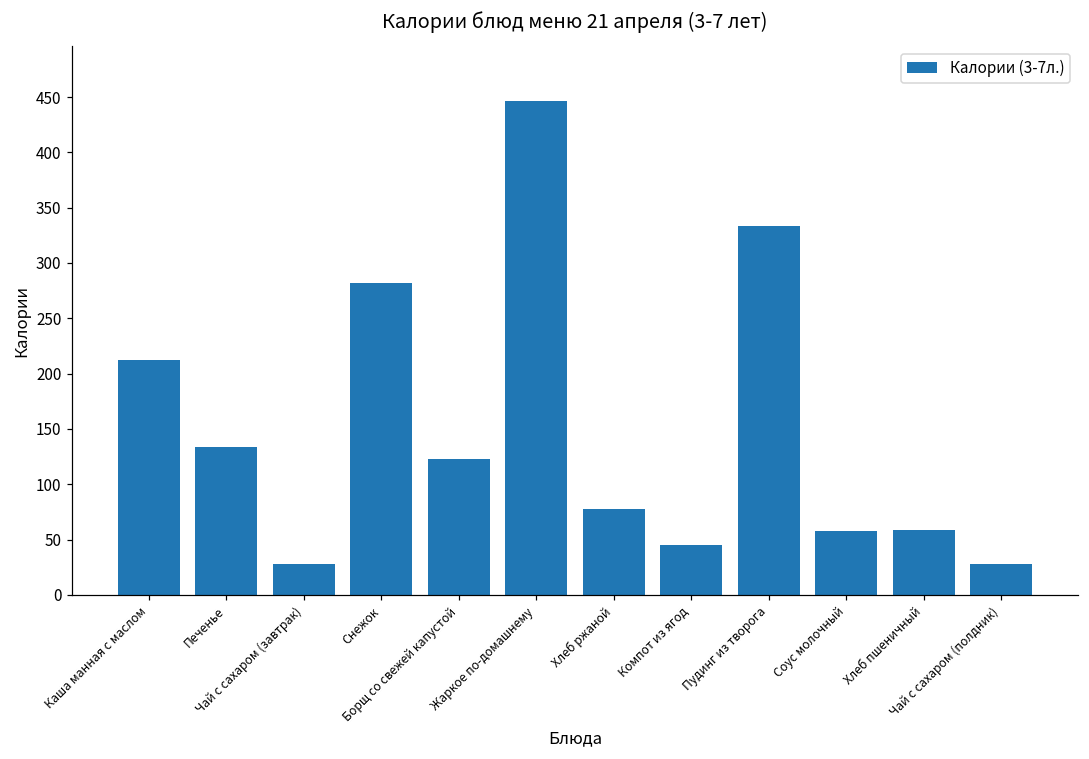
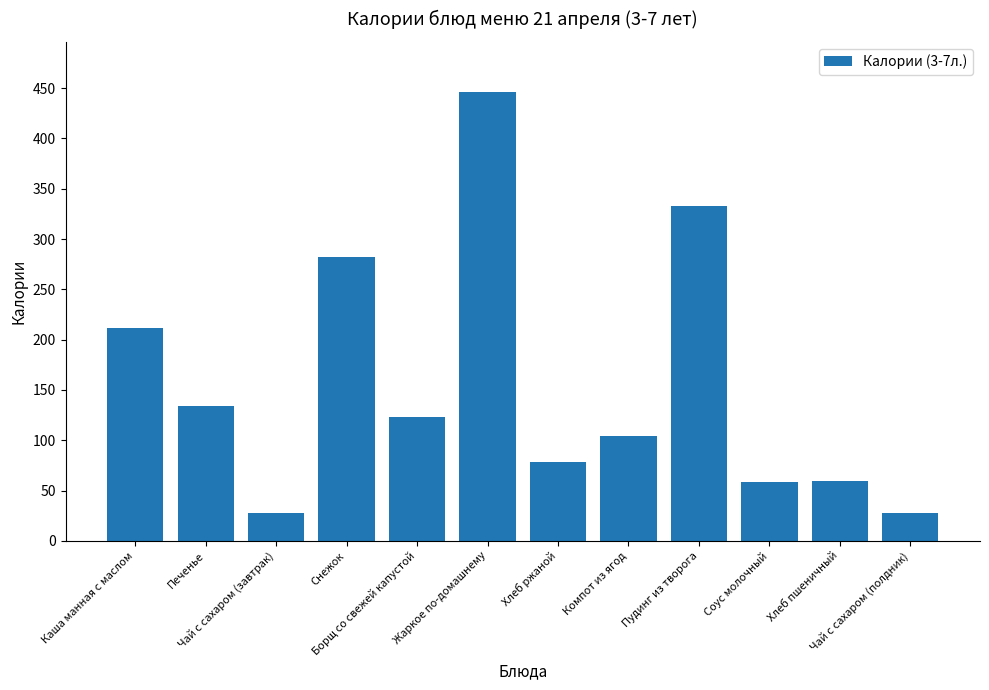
  {
    "Каша манная с маслом": 212,
    "Печенье": 134,
    "Чай с сахаром (завтрак)": 28,
    "Снежок": 282,
    "Борщ со свежей капустой": 123,
    "Жаркое по-домашнему": 446,
    "Хлеб ржаной": 78,
-   "Компот из ягод": 45,
+   "Компот из ягод": 104,
    "Пудинг из творога": 333,
    "Соус молочный": 58,
    "Хлеб пшеничный": 59,
    "Чай с сахаром (полдник)": 28
  }
